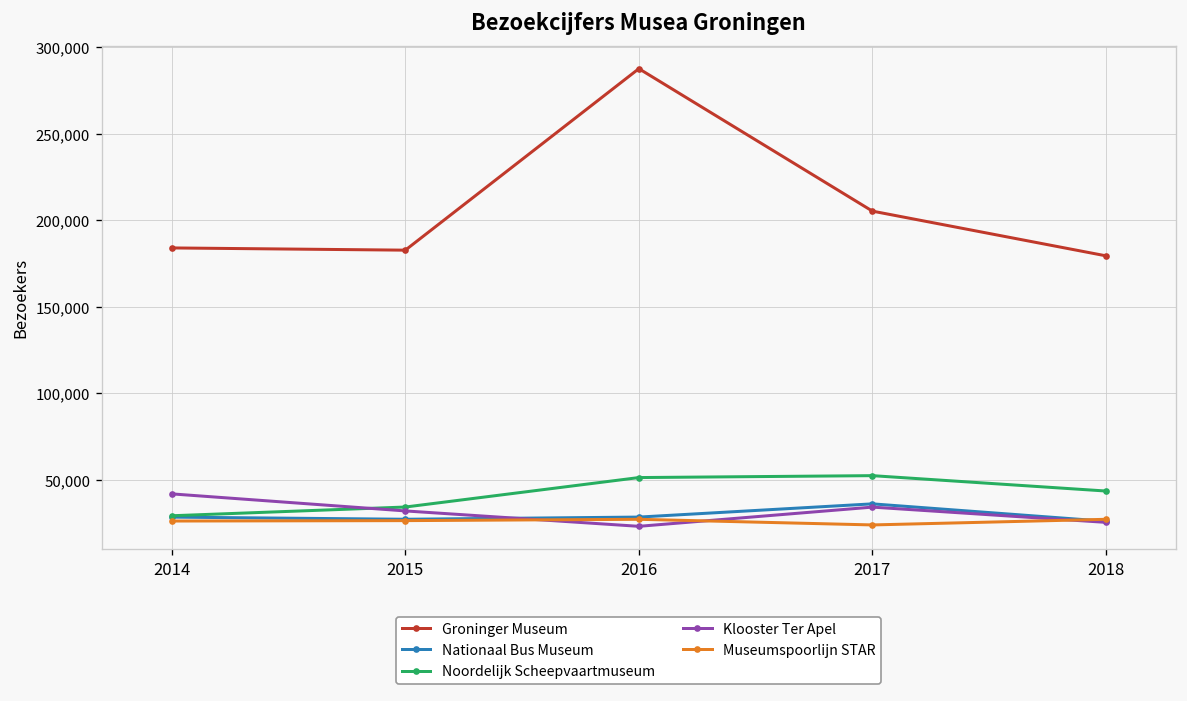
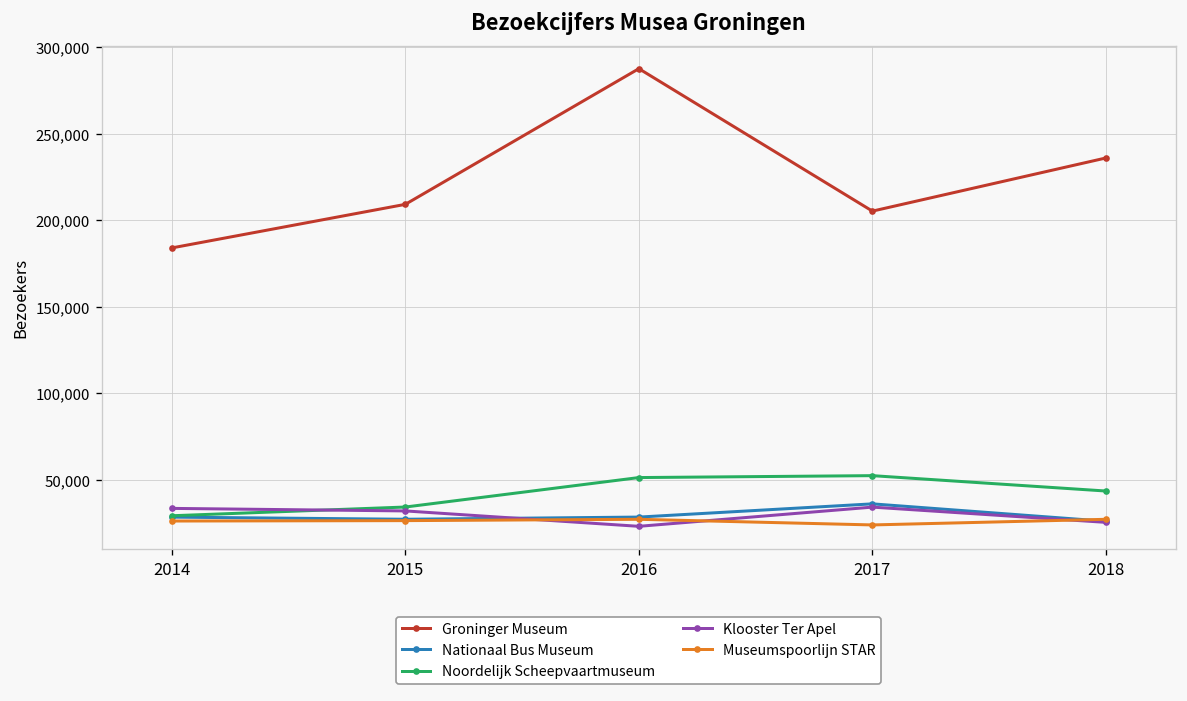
  {
    "Groninger Museum": {
      "2014": "184,000",
-     "2015": "183,000",
+     "2015": "209,000",
      "2016": "288,000",
      "2017": "205,000",
-     "2018": "179,000"
+     "2018": "236,000"
    },
    "Nationaal Bus Museum": {
      "2017": "36,000"
    },
    "Noordelijk Scheepvaartmuseum": {
      "2015": "34,000",
      "2016": "51,000",
      "2017": "52,000",
      "2018": "43,000"
    },
    "Klooster Ter Apel": {
-     "2014": "42,000",
+     "2014": "33,000",
      "2015": "32,000",
      "2016": "23,000",
      "2017": "34,000"
    },
    "Museumspoorlijn STAR": {
      "2014": "26,000",
      "2017": "24,000"
    }
  }
